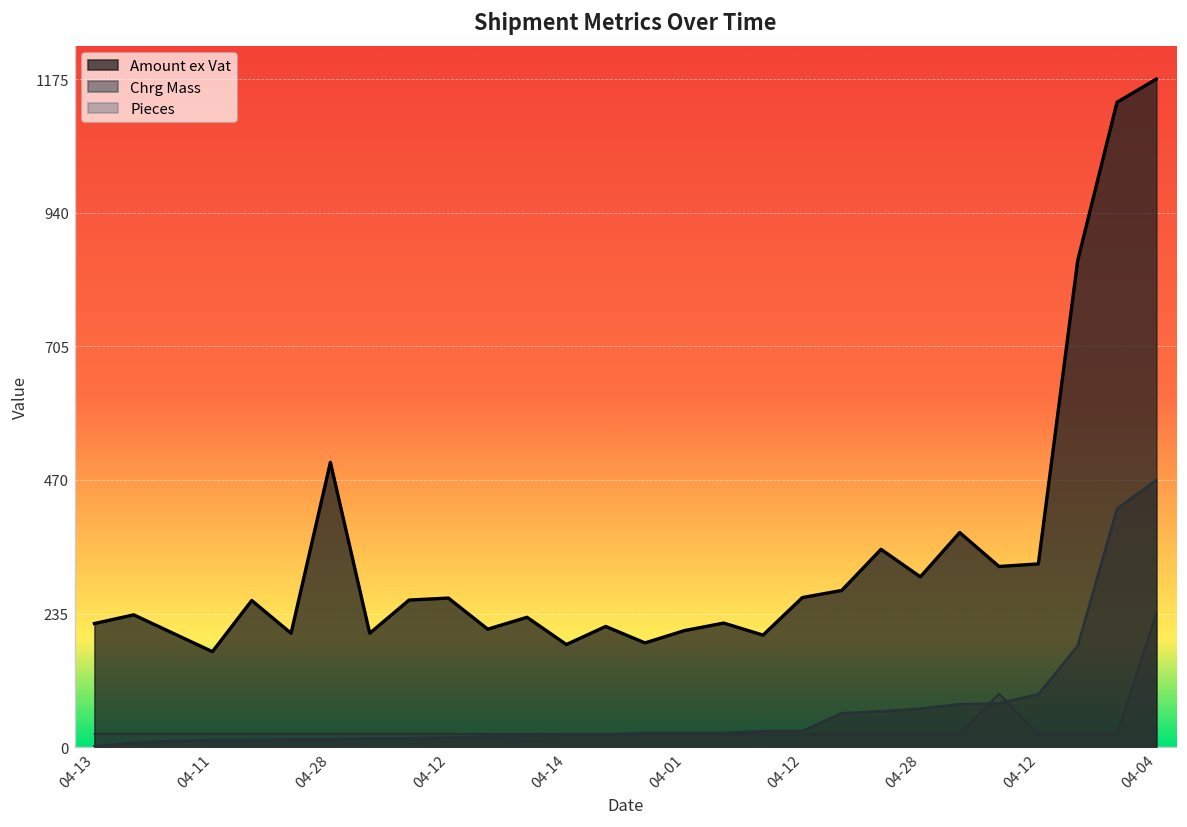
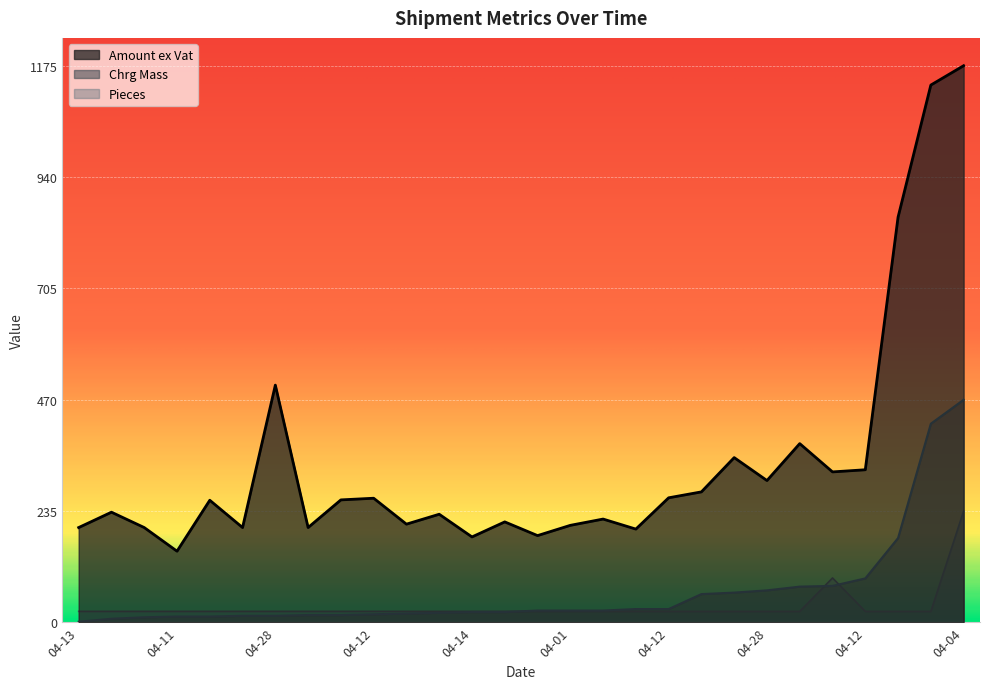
  {
    "Amount ex Vat": {
-     "04-13": 220,
-     "04-11": 170,
+     "04-13": 200,
+     "04-11": 150,
      "04-04": 1180
    },
    "Chrg Mass": {
      "04-13": 0,
      "04-11": 10,
      "04-04": 470
    },
    "Pieces": {
      "04-13": 20,
      "04-11": 20,
      "04-04": 240
    }
  }
